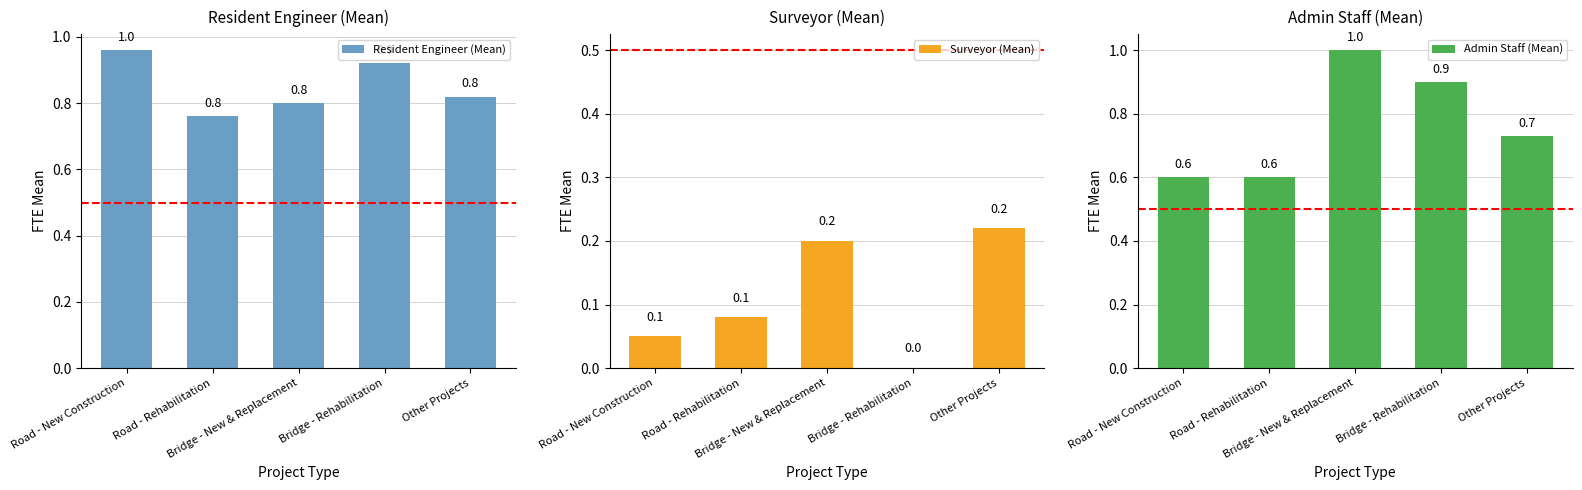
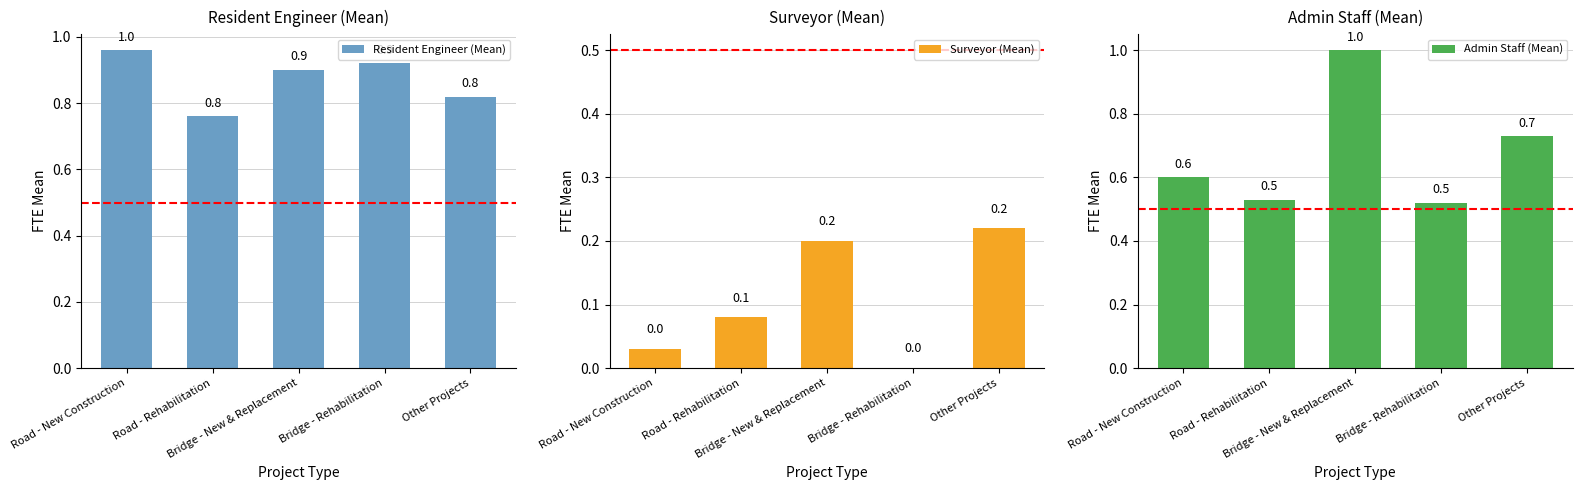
  {
    "Resident Engineer (Mean)": {
      "Road - New Construction": 1.0,
      "Road - Rehabilitation": 0.8,
-     "Bridge - New & Replacement": 0.8,
+     "Bridge - New & Replacement": 0.9,
      "Other Projects": 0.8
    },
    "Surveyor (Mean)": {
-     "Road - New Construction": 0.1,
+     "Road - New Construction": 0.0,
      "Road - Rehabilitation": 0.1,
      "Bridge - New & Replacement": 0.2,
      "Bridge - Rehabilitation": 0.0,
      "Other Projects": 0.2
    },
    "Admin Staff (Mean)": {
      "Road - New Construction": 0.6,
-     "Road - Rehabilitation": 0.6,
+     "Road - Rehabilitation": 0.5,
      "Bridge - New & Replacement": 1.0,
-     "Bridge - Rehabilitation": 0.9,
+     "Bridge - Rehabilitation": 0.5,
      "Other Projects": 0.7
    }
  }
